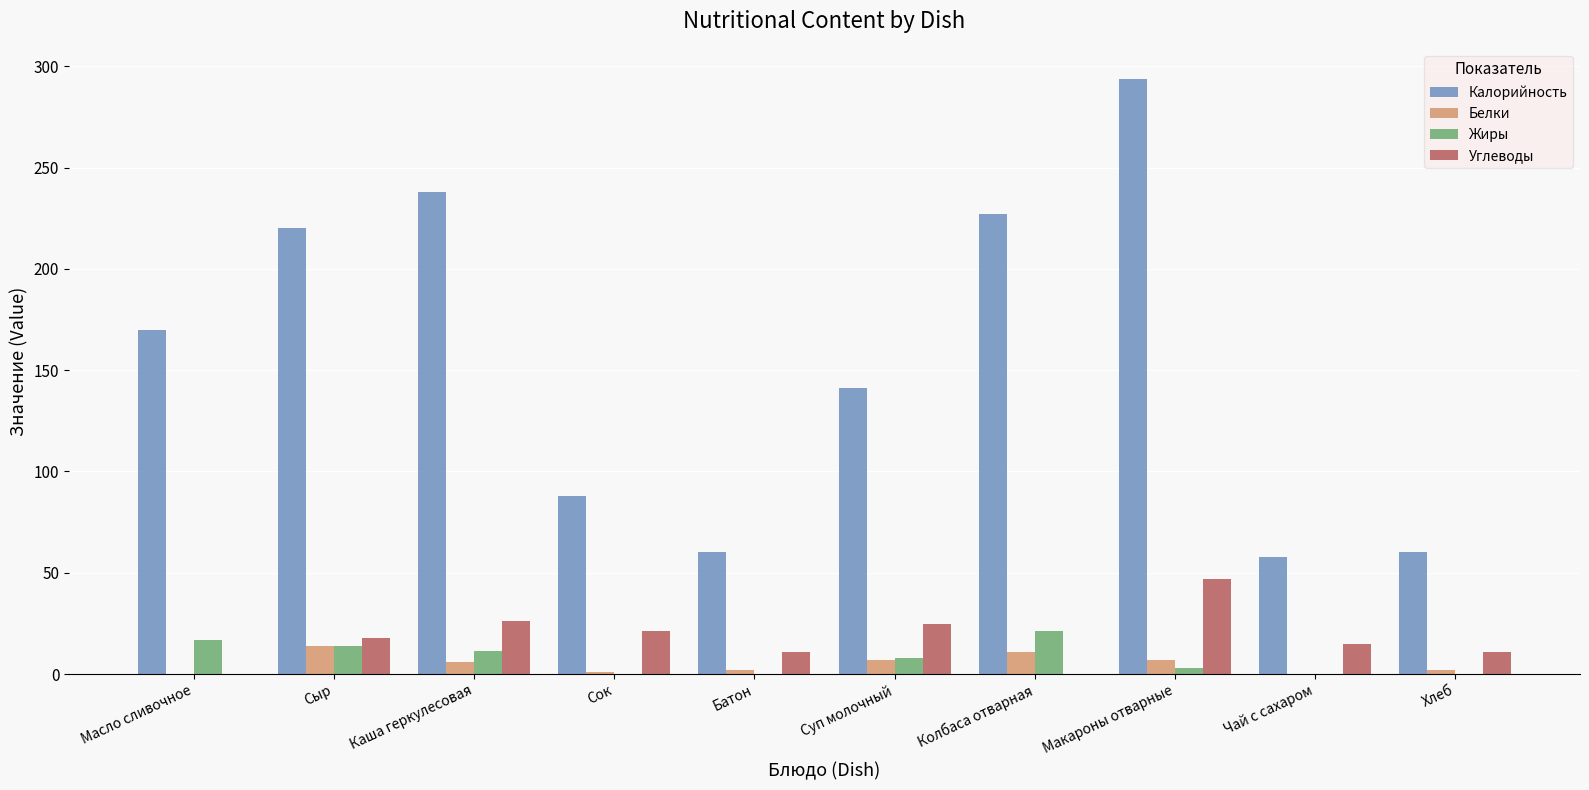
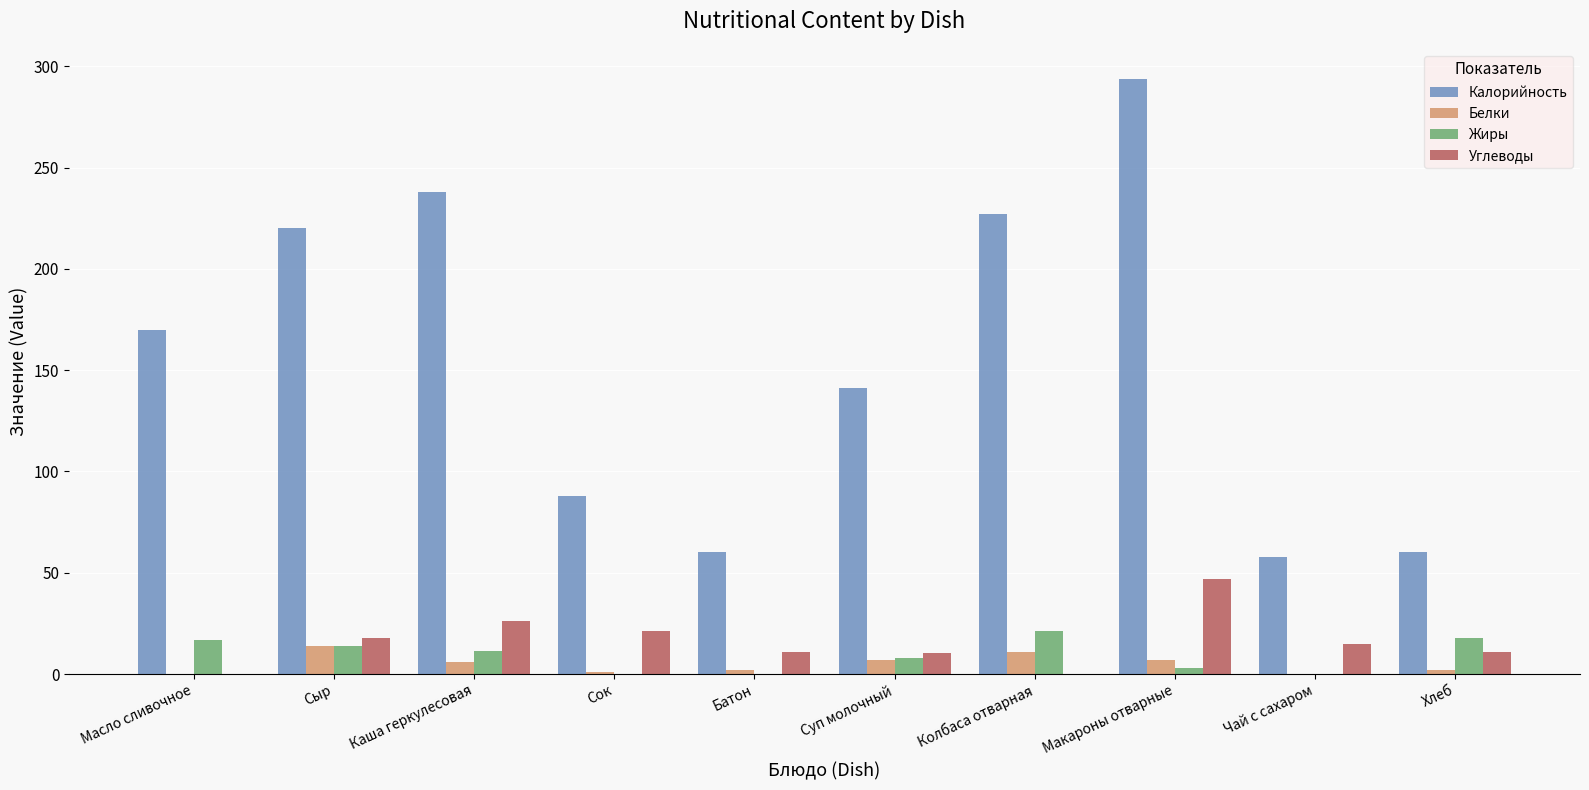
  {
    "Калорийность": {
      "Масло сливочное": 170,
      "Сыр": 220,
      "Каша геркулесовая": 238,
      "Сок": 88,
      "Батон": 60,
      "Суп молочный": 141,
      "Колбаса отварная": 227,
      "Макароны отварные": 294,
      "Чай с сахаром": 58,
      "Хлеб": 60
    },
    "Белки": {
      "Сыр": 14,
      "Каша геркулесовая": 6,
      "Батон": 2,
      "Суп молочный": 7,
      "Колбаса отварная": 11,
      "Макароны отварные": 7,
      "Чай с сахаром": 0,
      "Хлеб": 2
    },
    "Жиры": {
      "Масло сливочное": 17,
      "Сыр": 14,
      "Каша геркулесовая": 11,
      "Сок": 0,
      "Батон": 0,
      "Суп молочный": 8,
      "Колбаса отварная": 21,
      "Макароны отварные": 3,
      "Чай с сахаром": 0,
-     "Хлеб": 0
+     "Хлеб": 18
    },
    "Углеводы": {
      "Сыр": 18,
      "Каша геркулесовая": 26,
      "Сок": 21,
      "Батон": 11,
-     "Суп молочный": 25,
+     "Суп молочный": 11,
      "Колбаса отварная": 0,
      "Макароны отварные": 47,
      "Чай с сахаром": 15,
      "Хлеб": 11
    }
  }
